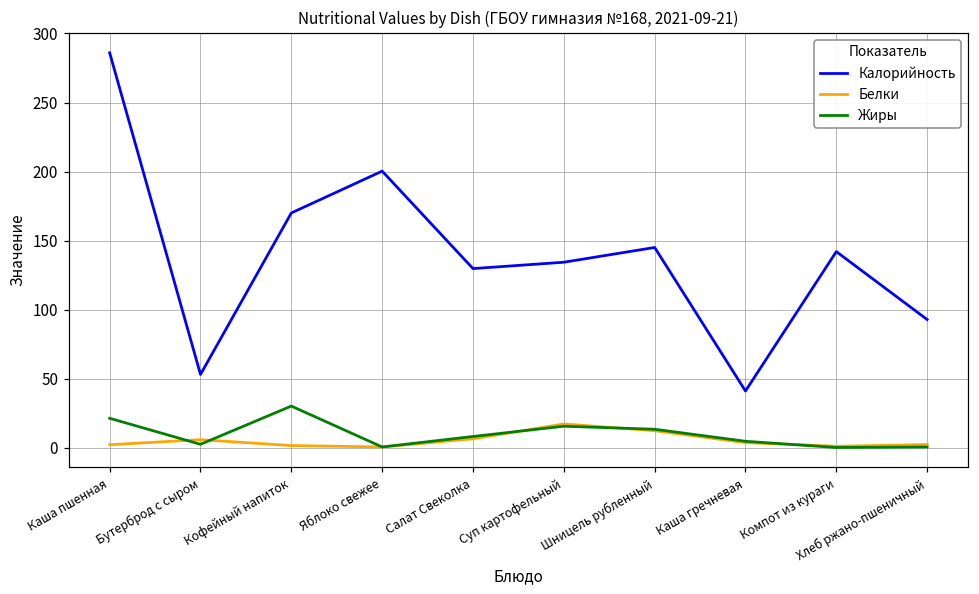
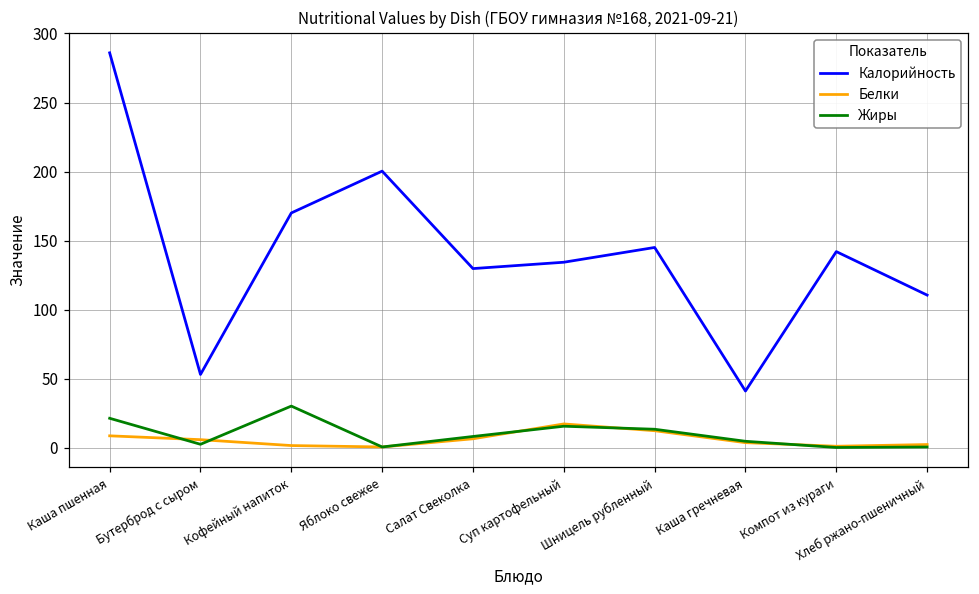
  {
    "Калорийность": {
      "Каша пшенная": 286,
      "Бутерброд с сыром": 53,
      "Кофейный напиток": 170,
      "Яблоко свежее": 200,
      "Салат Свеколка": 130,
      "Суп картофельный": 134,
      "Шницель рубленный": 145,
      "Каша гречневая": 41,
      "Компот из кураги": 142,
-     "Хлеб ржано-пшеничный": 93
+     "Хлеб ржано-пшеничный": 111
    },
    "Белки": {
-     "Каша пшенная": 2,
+     "Каша пшенная": 9,
      "Бутерброд с сыром": 6,
      "Кофейный напиток": 2
    },
    "Жиры": {
      "Каша пшенная": 21,
      "Бутерброд с сыром": 2,
      "Кофейный напиток": 30
    }
  }
